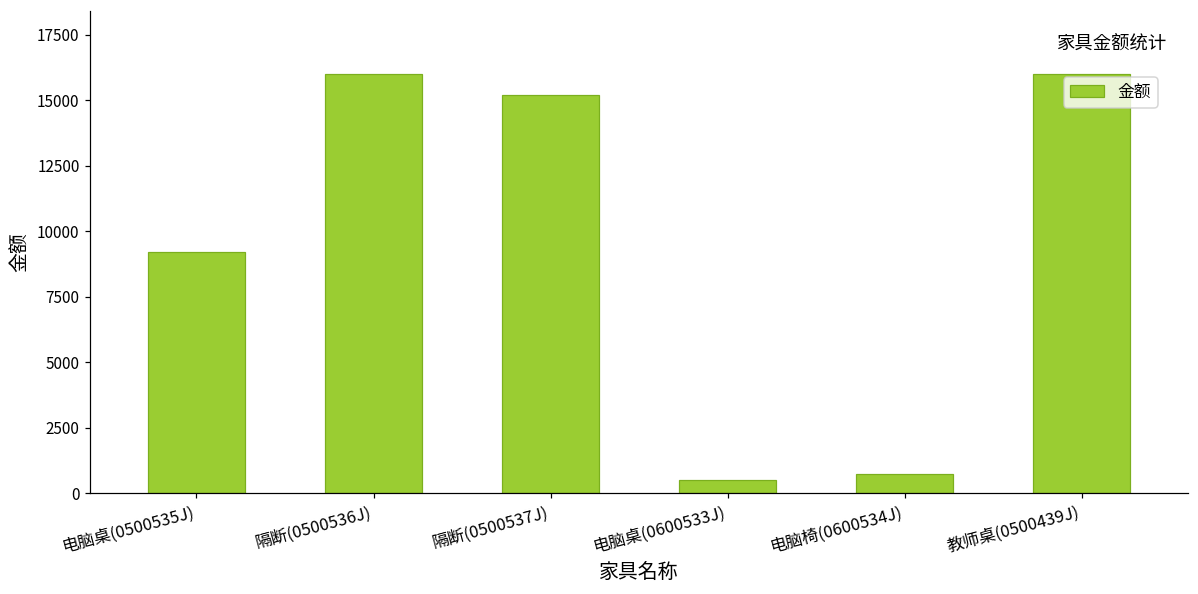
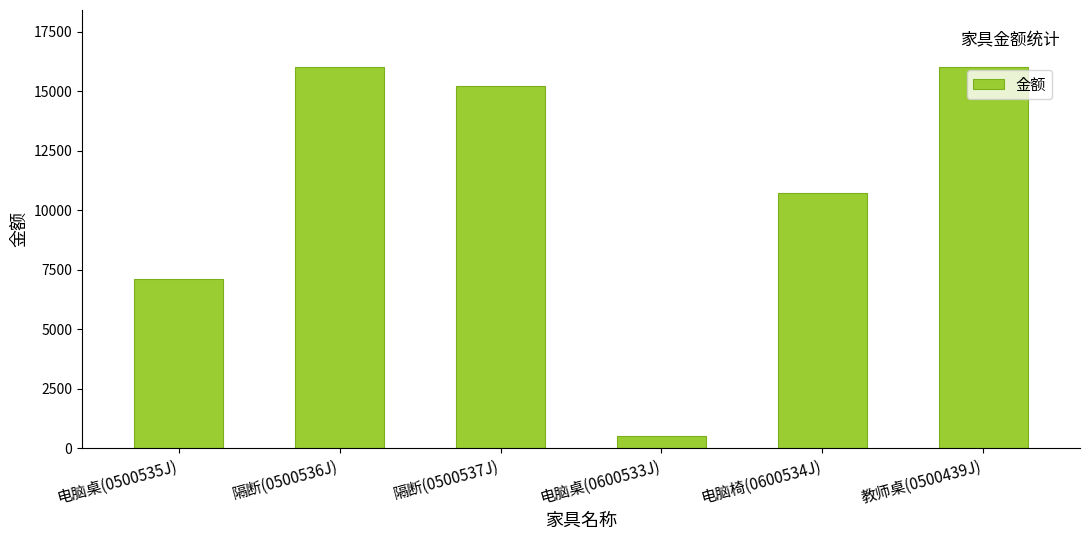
  {
-   "电脑桌(0500535J)": 9200,
+   "电脑桌(0500535J)": 7100,
    "隔断(0500536J)": 16000,
    "隔断(0500537J)": 15200,
    "电脑桌(0600533J)": 500,
-   "电脑椅(0600534J)": 700,
+   "电脑椅(0600534J)": 10700,
    "教师桌(0500439J)": 16000
  }
